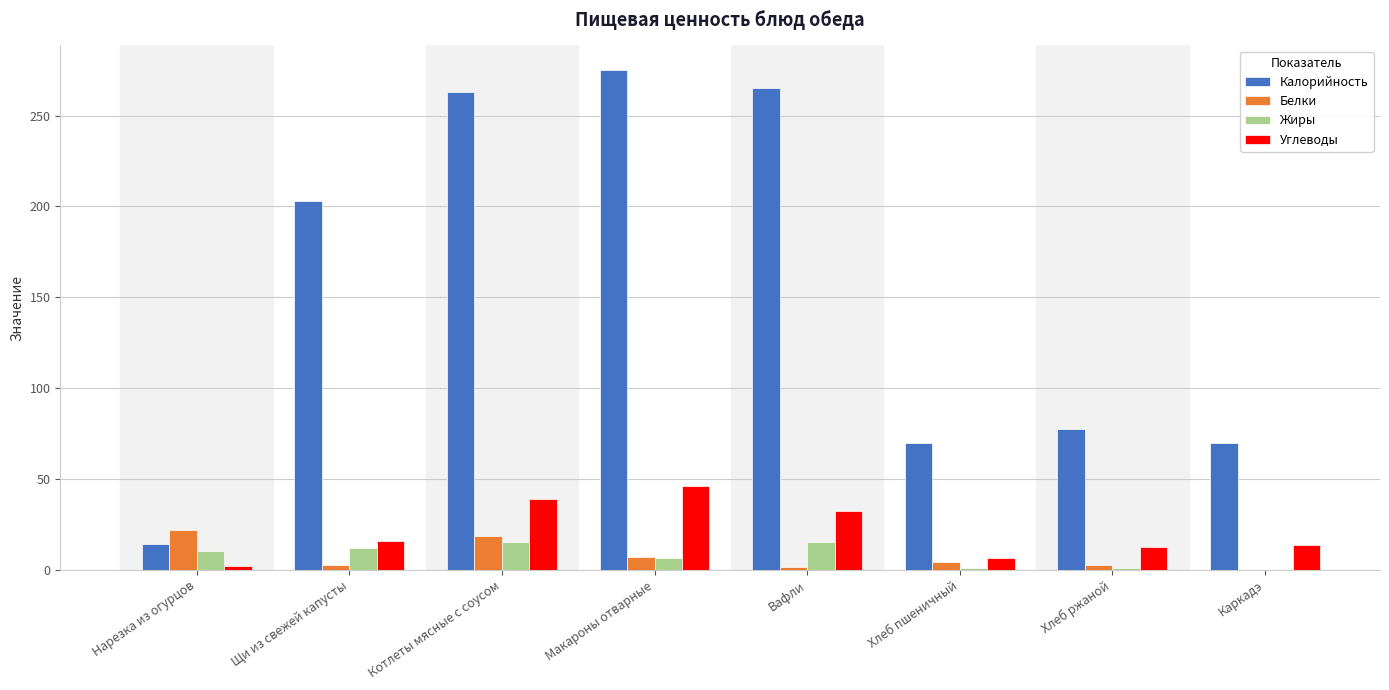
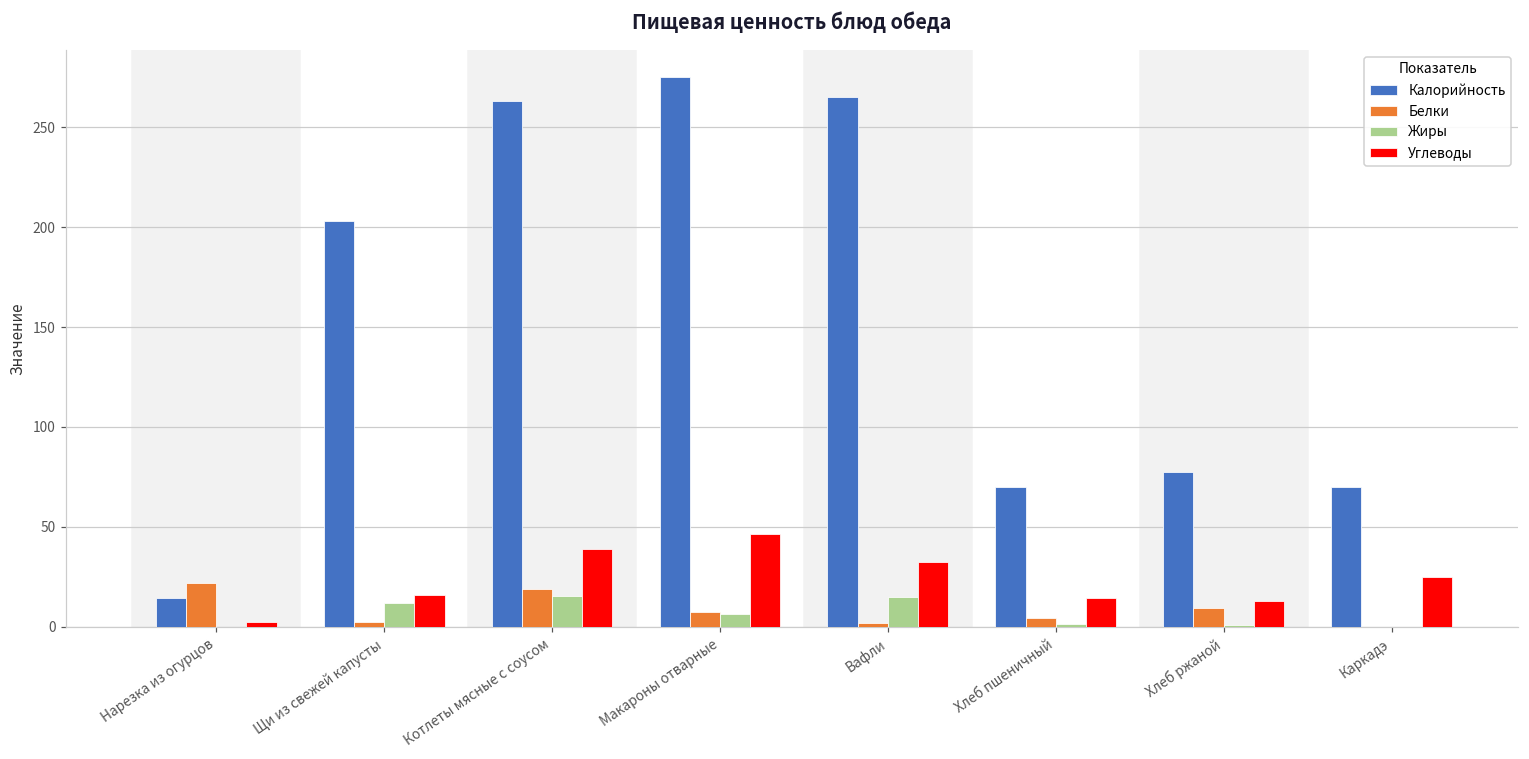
  {
    "Калорийность": {
      "Нарезка из огурцов": 14,
      "Щи из свежей капусты": 203,
      "Котлеты мясные с соусом": 263,
      "Макароны отварные": 275,
      "Вафли": 265,
      "Хлеб пшеничный": 70,
      "Хлеб ржаной": 77,
      "Каркадэ": 70
    },
    "Белки": {
      "Нарезка из огурцов": 22,
      "Щи из свежей капусты": 2,
      "Котлеты мясные с соусом": 19,
      "Макароны отварные": 7,
      "Вафли": 2,
      "Хлеб пшеничный": 5,
-     "Хлеб ржаной": 3
+     "Хлеб ржаной": 9
    },
    "Жиры": {
-     "Нарезка из огурцов": 10,
+     "Нарезка из огурцов": 0,
      "Щи из свежей капусты": 12,
      "Котлеты мясные с соусом": 15,
      "Макароны отварные": 7,
      "Вафли": 15,
      "Каркадэ": 0
    },
    "Углеводы": {
      "Нарезка из огурцов": 2,
      "Щи из свежей капусты": 16,
      "Котлеты мясные с соусом": 39,
      "Макароны отварные": 46,
      "Вафли": 32,
-     "Хлеб пшеничный": 6,
+     "Хлеб пшеничный": 15,
      "Хлеб ржаной": 13,
-     "Каркадэ": 13
+     "Каркадэ": 25
    }
  }
